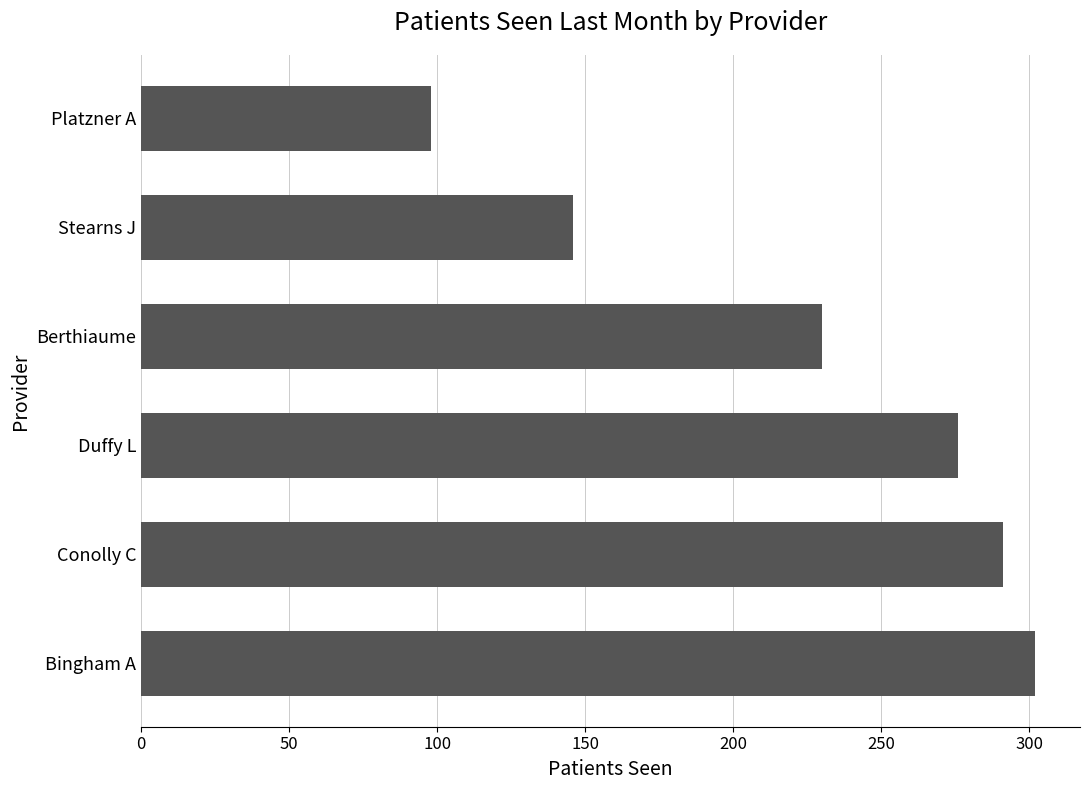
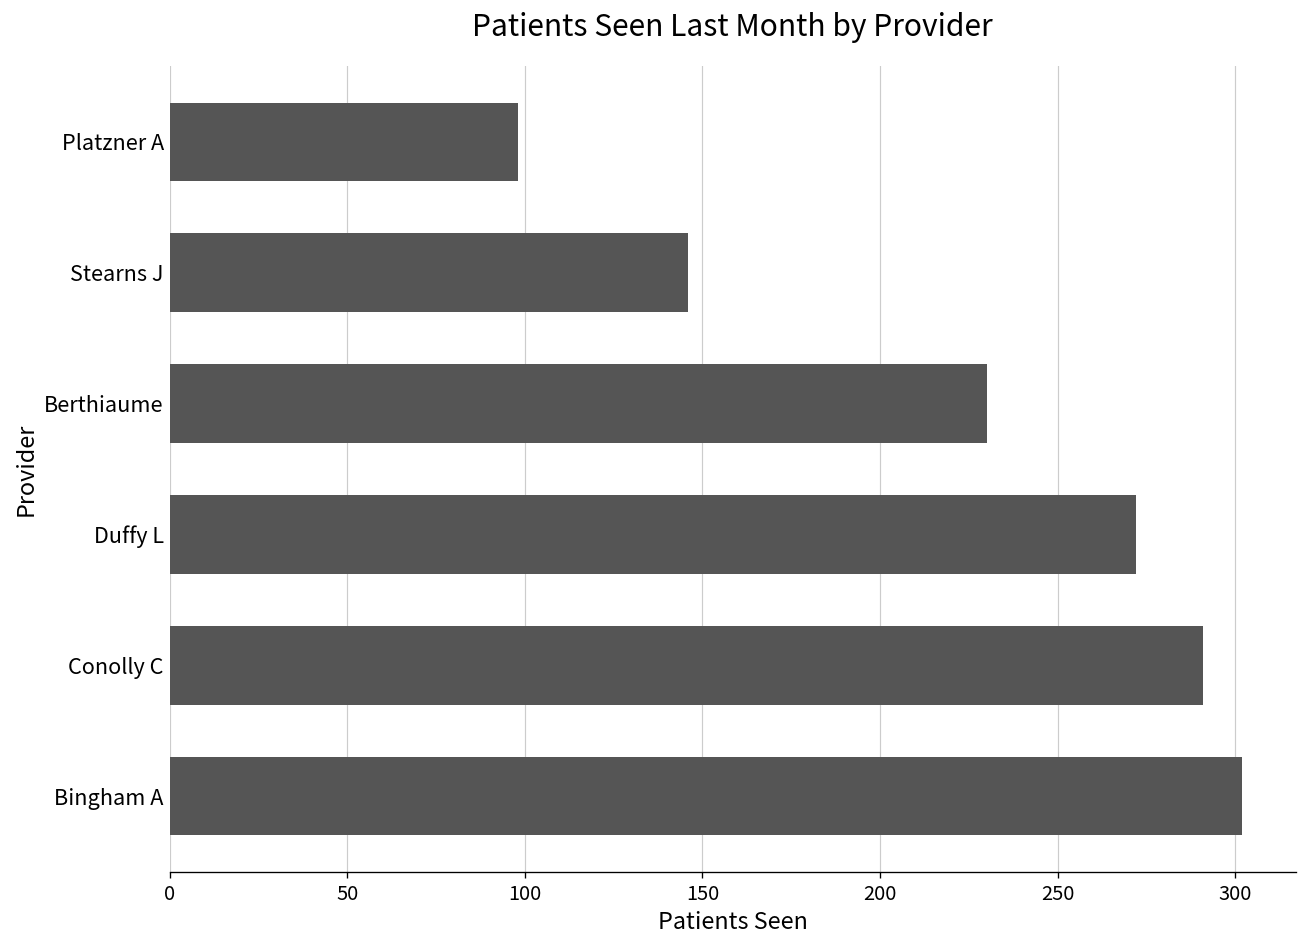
  {
    "Platzner A": 98,
    "Stearns J": 146,
    "Berthiaume": 230,
-   "Duffy L": 276,
+   "Duffy L": 272,
    "Conolly C": 291,
    "Bingham A": 302
  }
